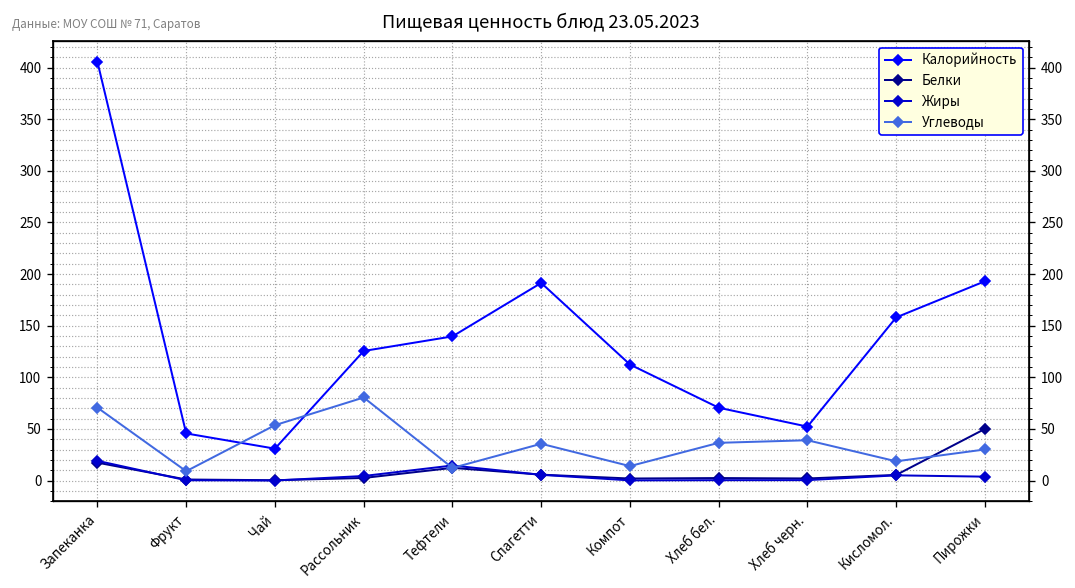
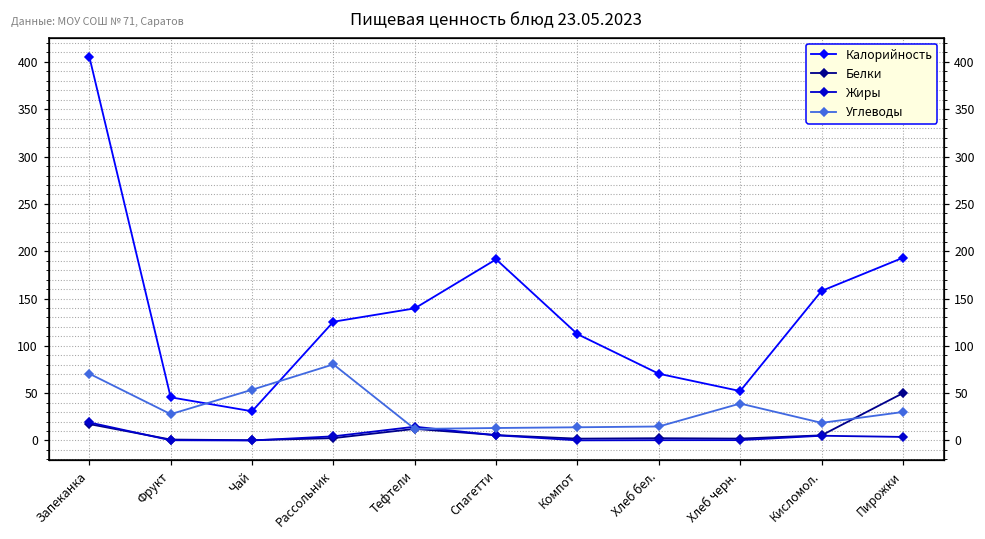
  {
    "Белки": {
      "Пирожки": 50
    },
    "Углеводы": {
      "Запеканка": 70,
-     "Фрукт": 10,
+     "Фрукт": 30,
      "Чай": 50,
      "Рассольник": 80,
-     "Спагетти": 40,
+     "Спагетти": 10,
      "Компот": 10,
-     "Хлеб бел.": 40,
+     "Хлеб бел.": 10,
      "Хлеб черн.": 40,
      "Кисломол.": 20,
      "Пирожки": 30
    }
  }
